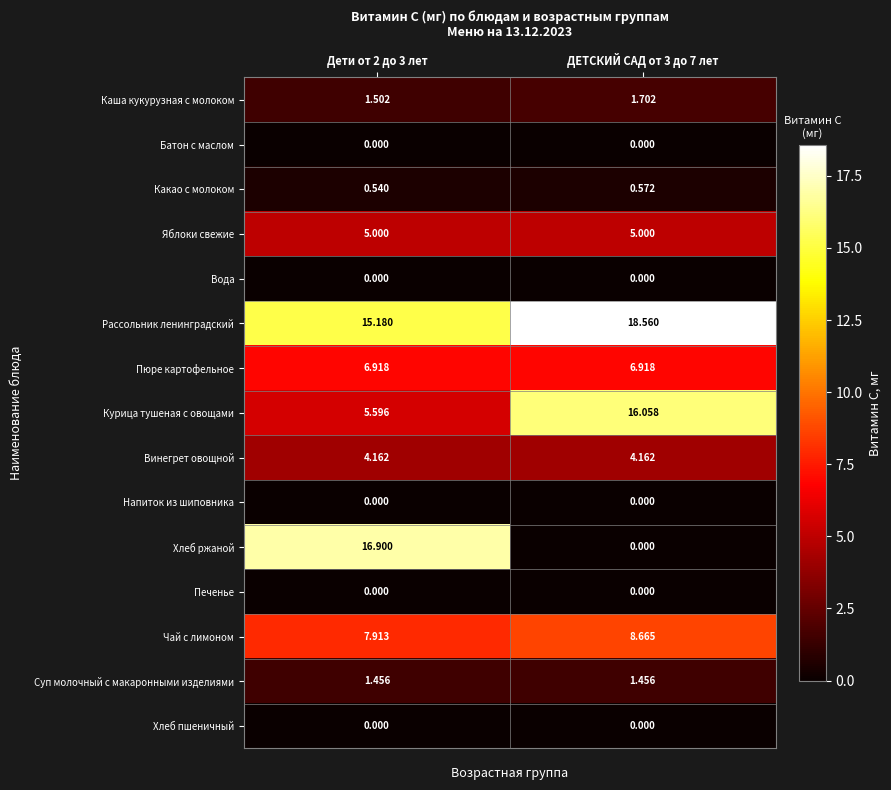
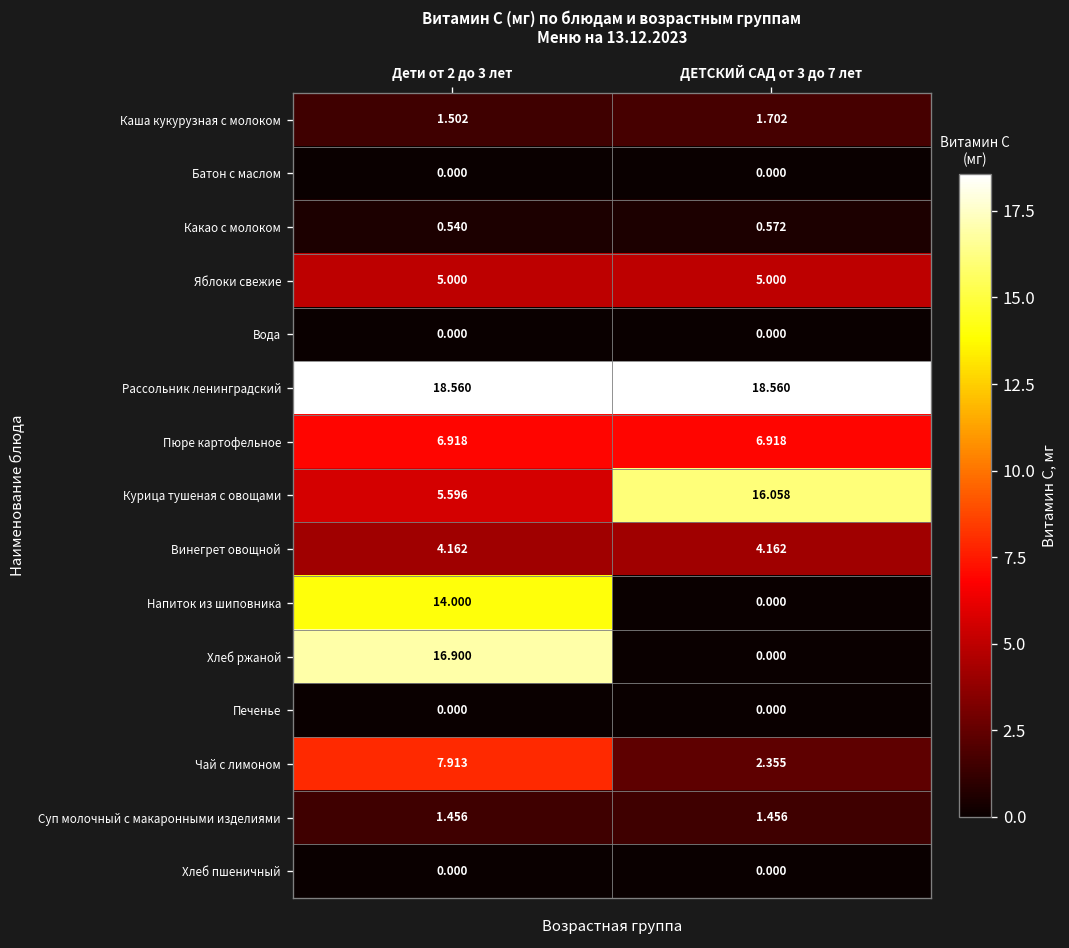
  {
    "Каша кукурузная с молоком": {
      "Дети от 2 до 3 лет": 1.502,
      "ДЕТСКИЙ САД от 3 до 7 лет": 1.702
    },
    "Батон с маслом": {
      "Дети от 2 до 3 лет": 0.000,
      "ДЕТСКИЙ САД от 3 до 7 лет": 0.000
    },
    "Какао с молоком": {
      "Дети от 2 до 3 лет": 0.540,
      "ДЕТСКИЙ САД от 3 до 7 лет": 0.572
    },
    "Яблоки свежие": {
      "Дети от 2 до 3 лет": 5.000,
      "ДЕТСКИЙ САД от 3 до 7 лет": 5.000
    },
    "Вода": {
      "Дети от 2 до 3 лет": 0.000,
      "ДЕТСКИЙ САД от 3 до 7 лет": 0.000
    },
    "Рассольник ленинградский": {
-     "Дети от 2 до 3 лет": 15.180,
+     "Дети от 2 до 3 лет": 18.560,
      "ДЕТСКИЙ САД от 3 до 7 лет": 18.560
    },
    "Пюре картофельное": {
      "Дети от 2 до 3 лет": 6.918,
      "ДЕТСКИЙ САД от 3 до 7 лет": 6.918
    },
    "Курица тушеная с овощами": {
      "Дети от 2 до 3 лет": 5.596,
      "ДЕТСКИЙ САД от 3 до 7 лет": 16.058
    },
    "Винегрет овощной": {
      "Дети от 2 до 3 лет": 4.162,
      "ДЕТСКИЙ САД от 3 до 7 лет": 4.162
    },
    "Напиток из шиповника": {
-     "Дети от 2 до 3 лет": 0.000,
+     "Дети от 2 до 3 лет": 14.000,
      "ДЕТСКИЙ САД от 3 до 7 лет": 0.000
    },
    "Хлеб ржаной": {
      "Дети от 2 до 3 лет": 16.900,
      "ДЕТСКИЙ САД от 3 до 7 лет": 0.000
    },
    "Печенье": {
      "Дети от 2 до 3 лет": 0.000,
      "ДЕТСКИЙ САД от 3 до 7 лет": 0.000
    },
    "Чай с лимоном": {
      "Дети от 2 до 3 лет": 7.913,
-     "ДЕТСКИЙ САД от 3 до 7 лет": 8.665
+     "ДЕТСКИЙ САД от 3 до 7 лет": 2.355
    },
    "Суп молочный с макаронными изделиями": {
      "Дети от 2 до 3 лет": 1.456,
      "ДЕТСКИЙ САД от 3 до 7 лет": 1.456
    },
    "Хлеб пшеничный": {
      "Дети от 2 до 3 лет": 0.000,
      "ДЕТСКИЙ САД от 3 до 7 лет": 0.000
    }
  }
